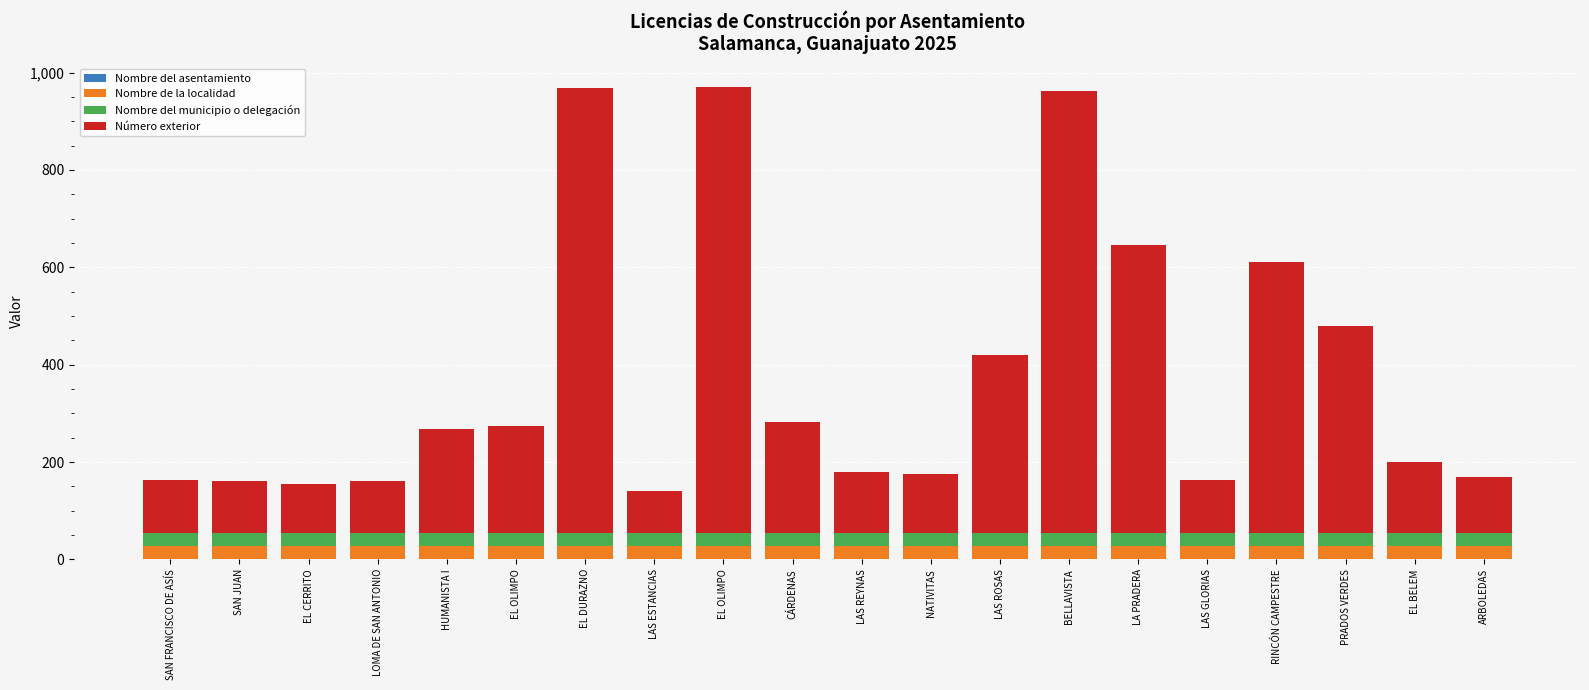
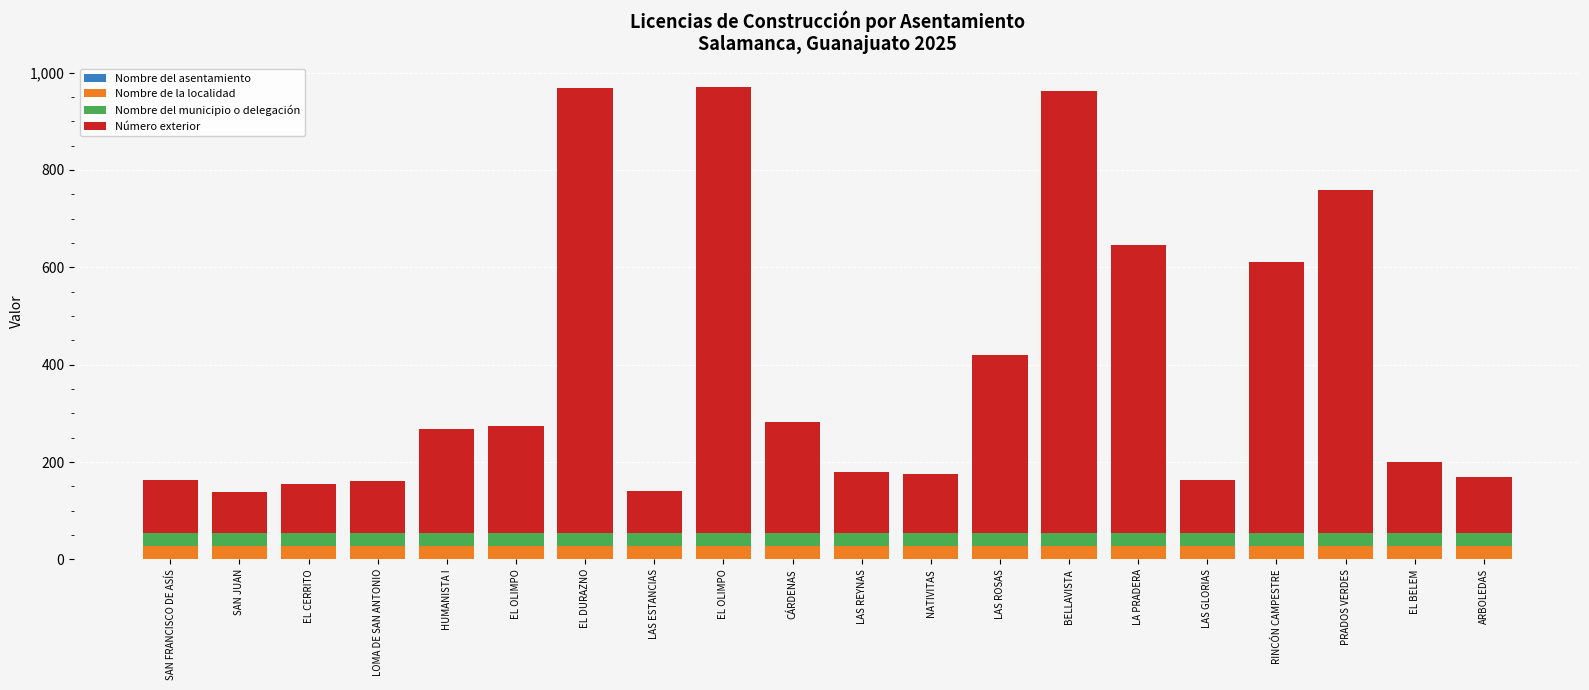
  {
    "Nombre de la localidad": {
      "SAN FRANCISCO DE ASÍS": 30,
      "SAN JUAN": 30,
      "EL CERRITO": 30,
      "LOMA DE SAN ANTONIO": 30,
      "HUMANISTA I": 30,
      "EL DURAZNO": 30,
      "LAS ESTANCIAS": 30,
      "CÁRDENAS": 30,
      "LAS REYNAS": 30,
      "NATIVITAS": 30,
      "LAS ROSAS": 30,
      "BELLAVISTA": 30,
      "LA PRADERA": 30,
      "LAS GLORIAS": 30,
      "RINCÓN CAMPESTRE": 30,
      "PRADOS VERDES": 30,
      "EL BELEM": 30,
      "ARBOLEDAS": 30
    },
    "Nombre del municipio o delegación": {
      "SAN FRANCISCO DE ASÍS": 30,
      "SAN JUAN": 30,
      "EL CERRITO": 30,
      "LOMA DE SAN ANTONIO": 30,
      "HUMANISTA I": 30,
      "EL DURAZNO": 30,
      "LAS ESTANCIAS": 30,
      "CÁRDENAS": 30,
      "LAS REYNAS": 30,
      "NATIVITAS": 30,
      "LAS ROSAS": 30,
      "BELLAVISTA": 30,
      "LA PRADERA": 30,
      "LAS GLORIAS": 30,
      "RINCÓN CAMPESTRE": 30,
      "PRADOS VERDES": 30,
      "EL BELEM": 30,
      "ARBOLEDAS": 30
    },
    "Número exterior": {
      "SAN FRANCISCO DE ASÍS": 110,
-     "SAN JUAN": 110,
+     "SAN JUAN": 80,
      "EL CERRITO": 100,
      "LOMA DE SAN ANTONIO": 110,
      "HUMANISTA I": 210,
      "EL DURAZNO": 910,
      "LAS ESTANCIAS": 90,
      "CÁRDENAS": 230,
      "LAS REYNAS": 130,
      "NATIVITAS": 120,
      "LAS ROSAS": 370,
      "BELLAVISTA": 910,
      "LA PRADERA": 590,
      "LAS GLORIAS": 110,
      "RINCÓN CAMPESTRE": 560,
-     "PRADOS VERDES": 420,
+     "PRADOS VERDES": 700,
      "EL BELEM": 150,
      "ARBOLEDAS": 120
    }
  }
